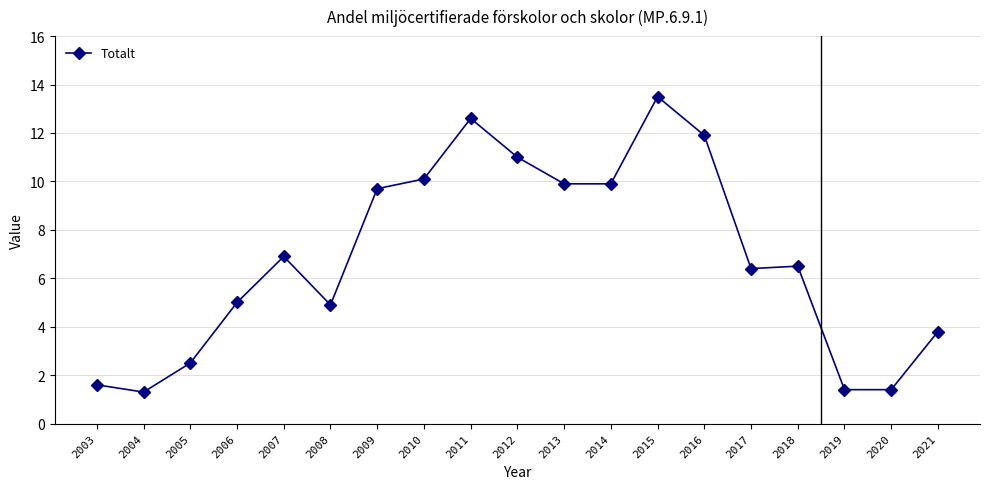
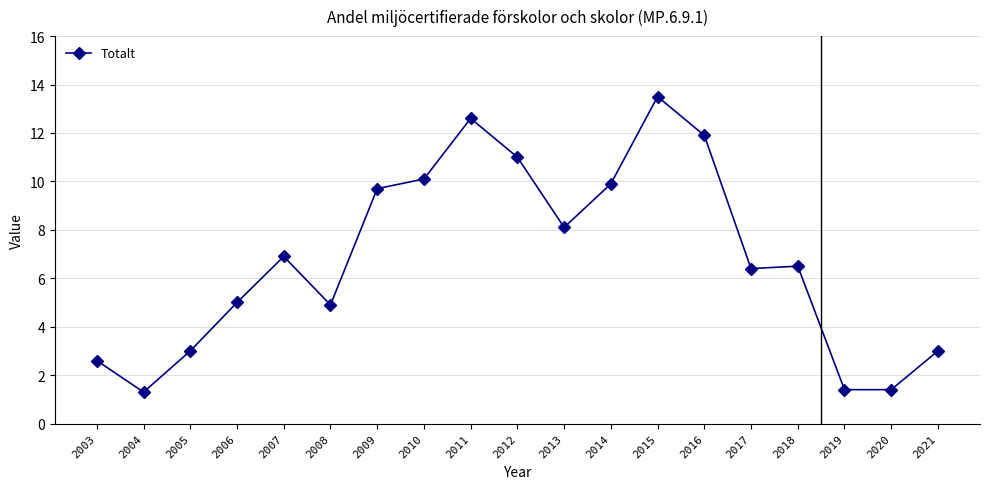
  {
-   "2003": 1.6,
+   "2003": 2.6,
    "2004": 1.3,
-   "2005": 2.5,
+   "2005": 3.0,
    "2006": 5.0,
    "2007": 6.9,
    "2008": 4.9,
    "2009": 9.7,
    "2010": 10.1,
    "2011": 12.6,
    "2012": 11.0,
-   "2013": 9.9,
+   "2013": 8.1,
    "2014": 9.9,
    "2015": 13.5,
    "2016": 11.9,
    "2017": 6.4,
    "2018": 6.5,
    "2019": 1.4,
    "2020": 1.4,
-   "2021": 3.8
+   "2021": 3.0
  }
